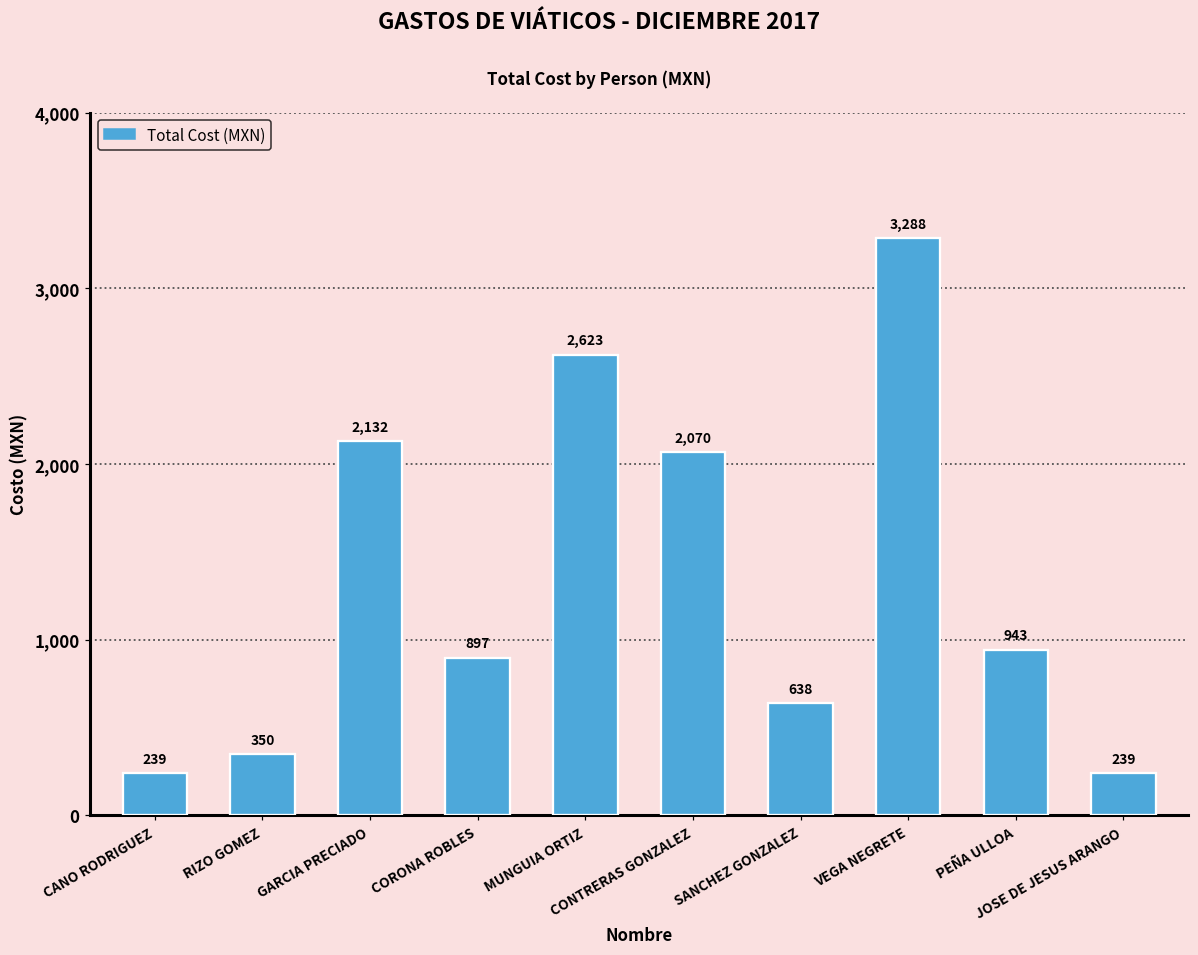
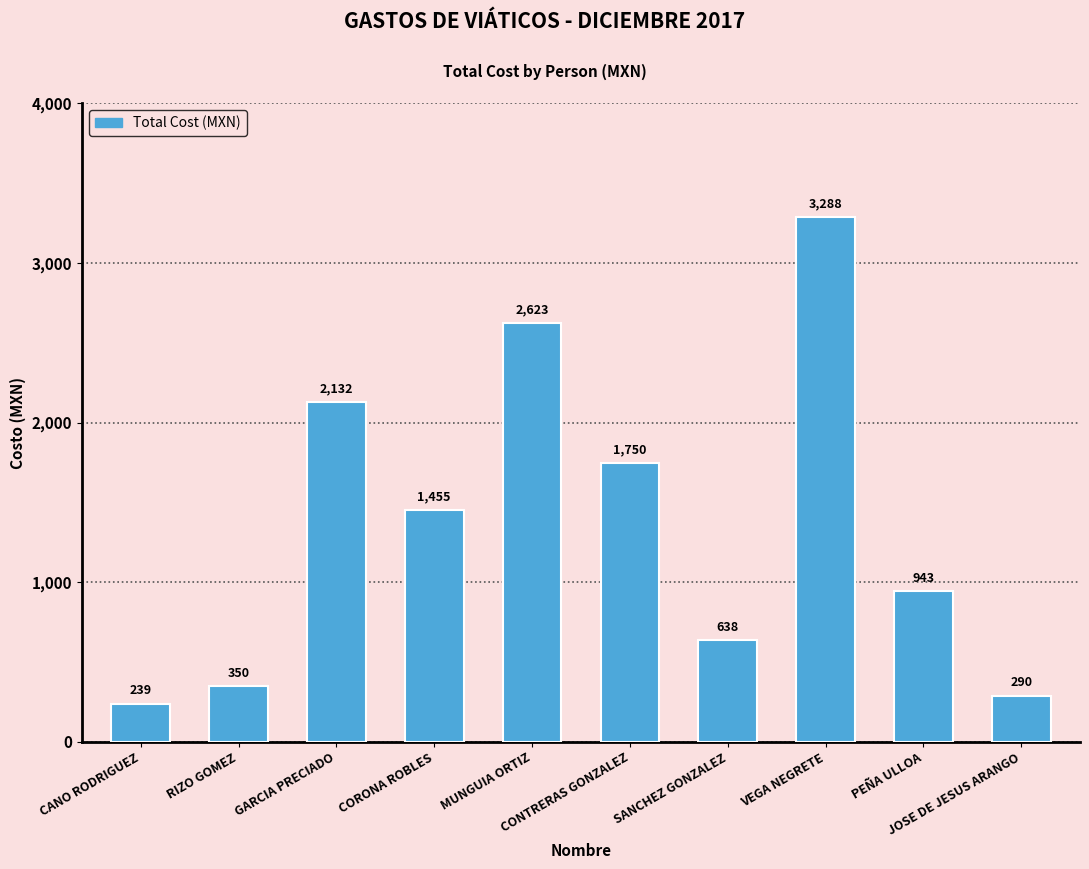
  {
    "CANO RODRIGUEZ": "239",
    "RIZO GOMEZ": "350",
    "GARCIA PRECIADO": "2,132",
-   "CORONA ROBLES": "897",
+   "CORONA ROBLES": "1,455",
    "MUNGUIA ORTIZ": "2,623",
-   "CONTRERAS GONZALEZ": "2,070",
+   "CONTRERAS GONZALEZ": "1,750",
    "SANCHEZ GONZALEZ": "638",
    "VEGA NEGRETE": "3,288",
    "PEÑA ULLOA": "943",
-   "JOSE DE JESUS ARANGO": "239"
+   "JOSE DE JESUS ARANGO": "290"
  }
